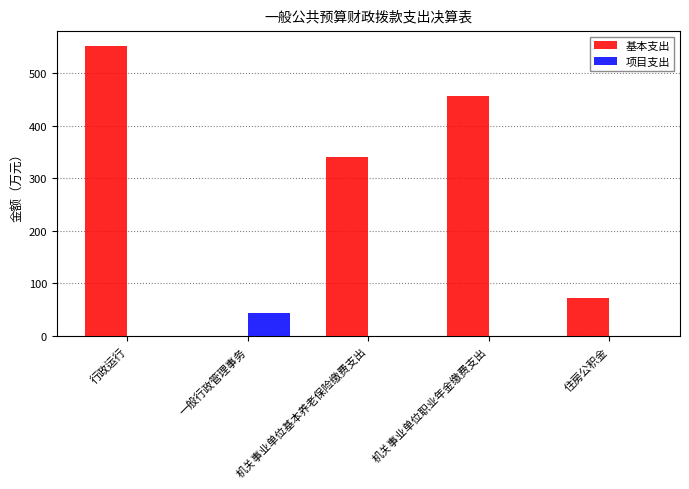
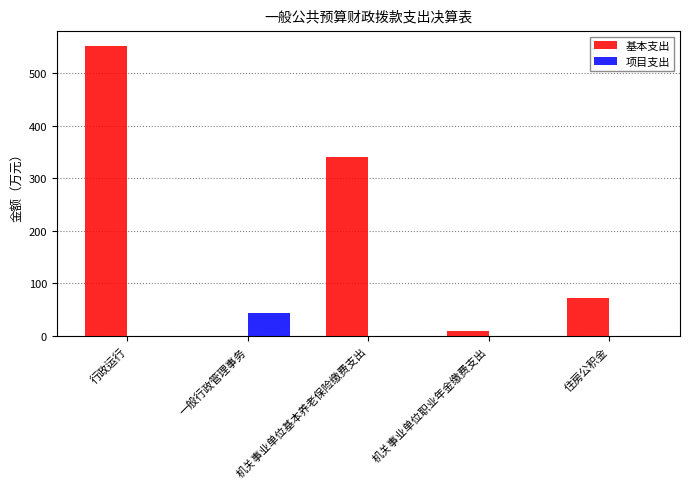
  {
    "基本支出": {
      "行政运行": 550,
      "一般行政管理事务": 0,
      "机关事业单位基本养老保险缴费支出": 340,
-     "机关事业单位职业年金缴费支出": 460,
+     "机关事业单位职业年金缴费支出": 10,
      "住房公积金": 70
    },
    "项目支出": {
      "行政运行": 0,
      "一般行政管理事务": 40,
      "机关事业单位基本养老保险缴费支出": 0,
      "机关事业单位职业年金缴费支出": 0,
      "住房公积金": 0
    }
  }
